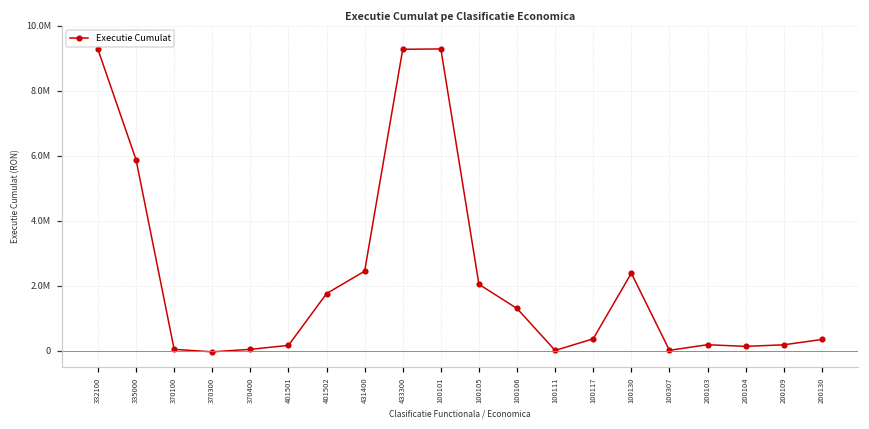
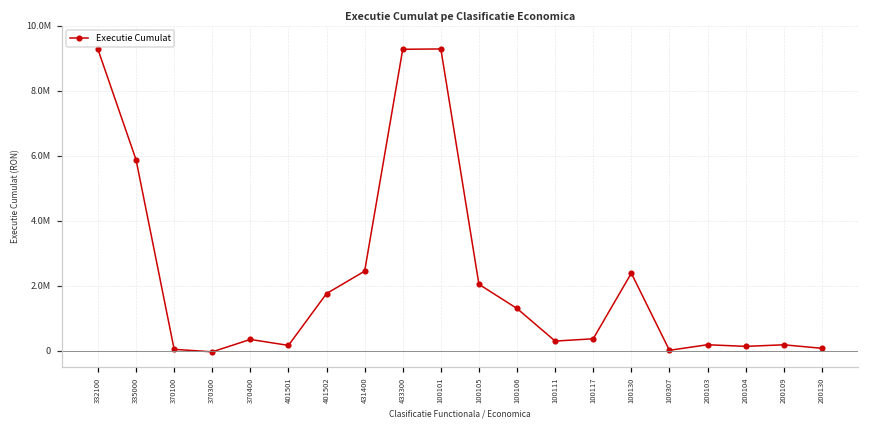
  {
    "332100": 9300000,
    "335000": 5900000,
    "370100": 0,
    "370300": 0,
-   "370400": 0,
+   "370400": 300000,
    "401501": 200000,
    "401502": 1800000,
    "431400": 2400000,
    "433300": 9300000,
    "100101": 9300000,
    "100105": 2000000,
    "100106": 1300000,
-   "100111": 0,
+   "100111": 300000,
    "100117": 400000,
    "100130": 2400000,
    "100307": 0,
    "200103": 200000,
    "200104": 100000,
    "200109": 200000,
-   "200130": 300000
+   "200130": 100000
  }
